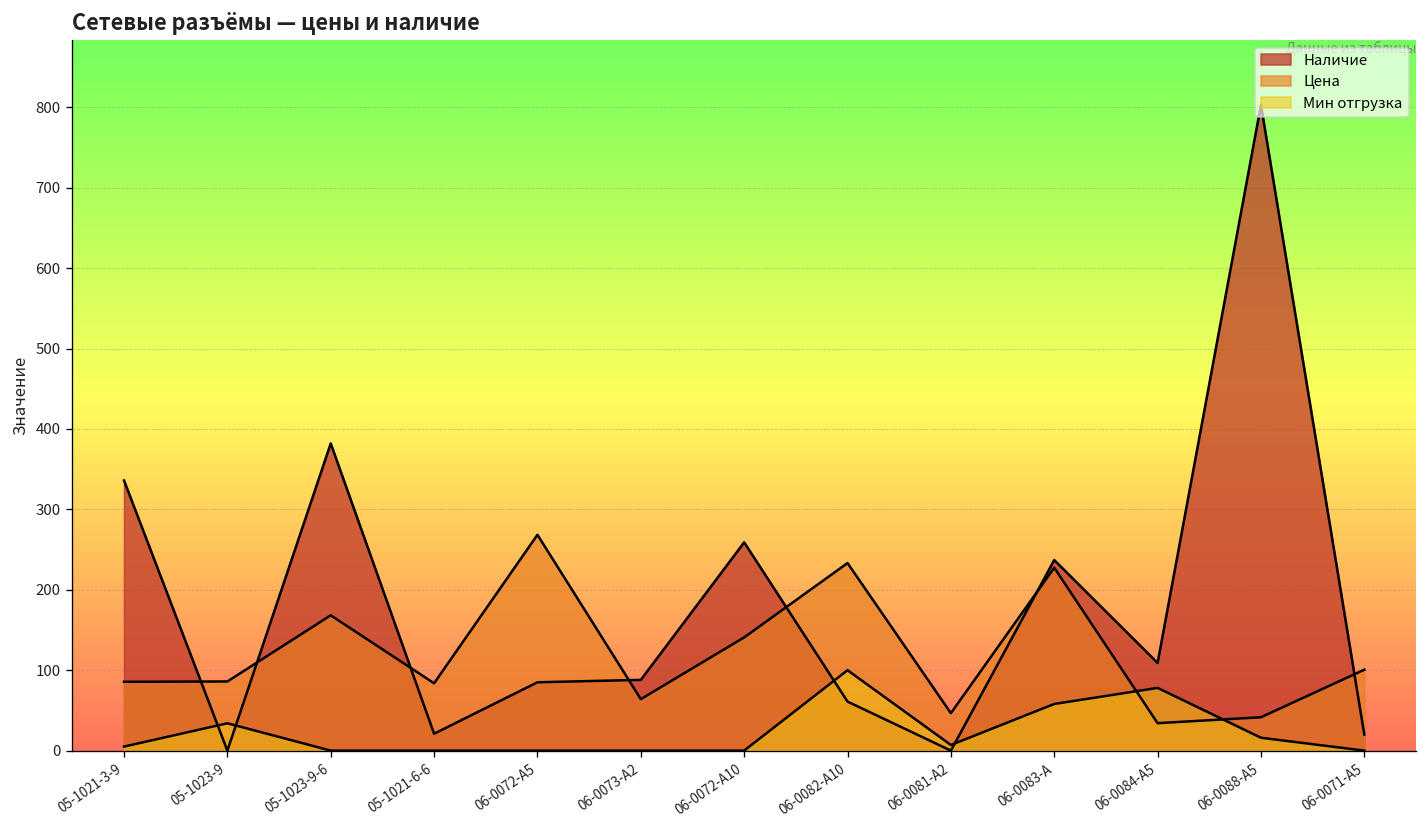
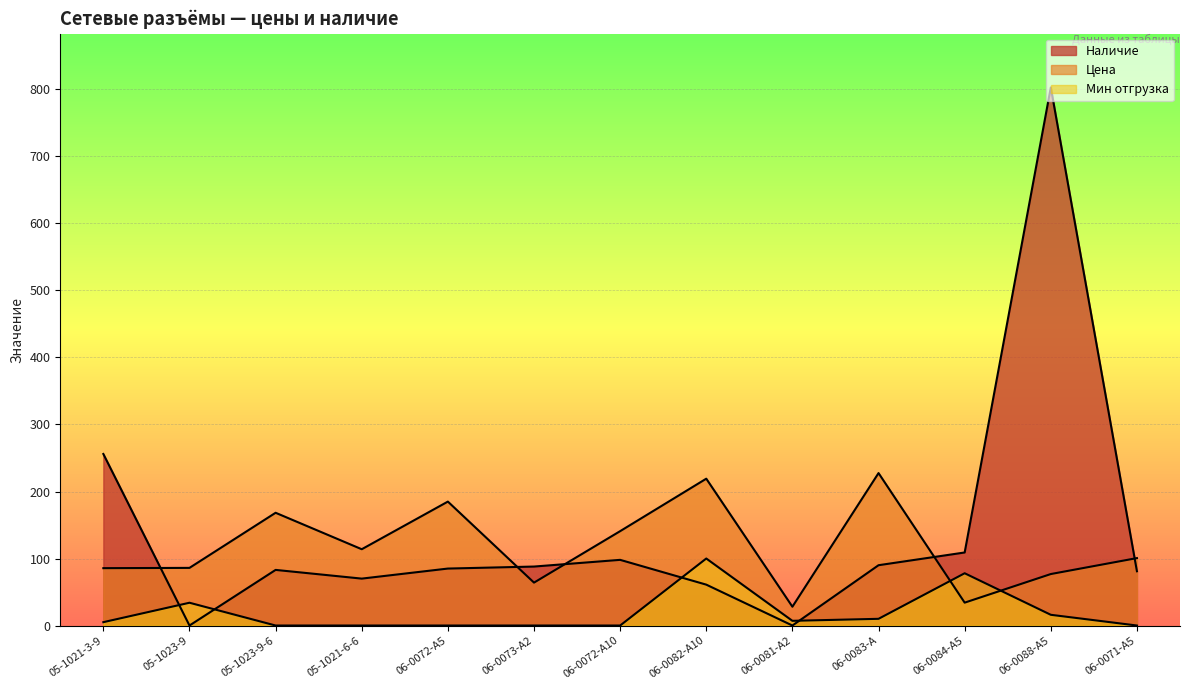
  {
    "Наличие": {
-     "05-1021-3-9": 340,
+     "05-1021-3-9": 260,
      "05-1023-9": 0,
-     "05-1023-9-6": 380,
-     "05-1021-6-6": 20,
+     "05-1023-9-6": 80,
+     "05-1021-6-6": 70,
      "06-0072-A5": 90,
      "06-0073-A2": 90,
-     "06-0072-A10": 260,
+     "06-0072-A10": 100,
      "06-0082-A10": 60,
      "06-0081-A2": 0,
-     "06-0083-A": 240,
+     "06-0083-A": 90,
      "06-0084-A5": 110,
-     "06-0071-A5": 20
+     "06-0071-A5": 80
    },
    "Цена": {
      "05-1021-3-9": 90,
      "05-1023-9": 90,
      "05-1023-9-6": 170,
-     "05-1021-6-6": 80,
-     "06-0072-A5": 270,
+     "05-1021-6-6": 110,
+     "06-0072-A5": 180,
      "06-0073-A2": 60,
      "06-0072-A10": 140,
-     "06-0082-A10": 230,
-     "06-0081-A2": 50,
+     "06-0082-A10": 220,
+     "06-0081-A2": 30,
      "06-0083-A": 230,
      "06-0084-A5": 30,
-     "06-0088-A5": 40,
+     "06-0088-A5": 80,
      "06-0071-A5": 100
    },
    "Мин отгрузка": {
      "05-1021-3-9": 10,
      "05-1023-9": 30,
      "05-1023-9-6": 0,
      "05-1021-6-6": 0,
      "06-0072-A5": 0,
      "06-0073-A2": 0,
      "06-0072-A10": 0,
      "06-0082-A10": 100,
      "06-0081-A2": 10,
-     "06-0083-A": 60,
+     "06-0083-A": 10,
      "06-0084-A5": 80,
      "06-0088-A5": 20,
      "06-0071-A5": 0
    }
  }
